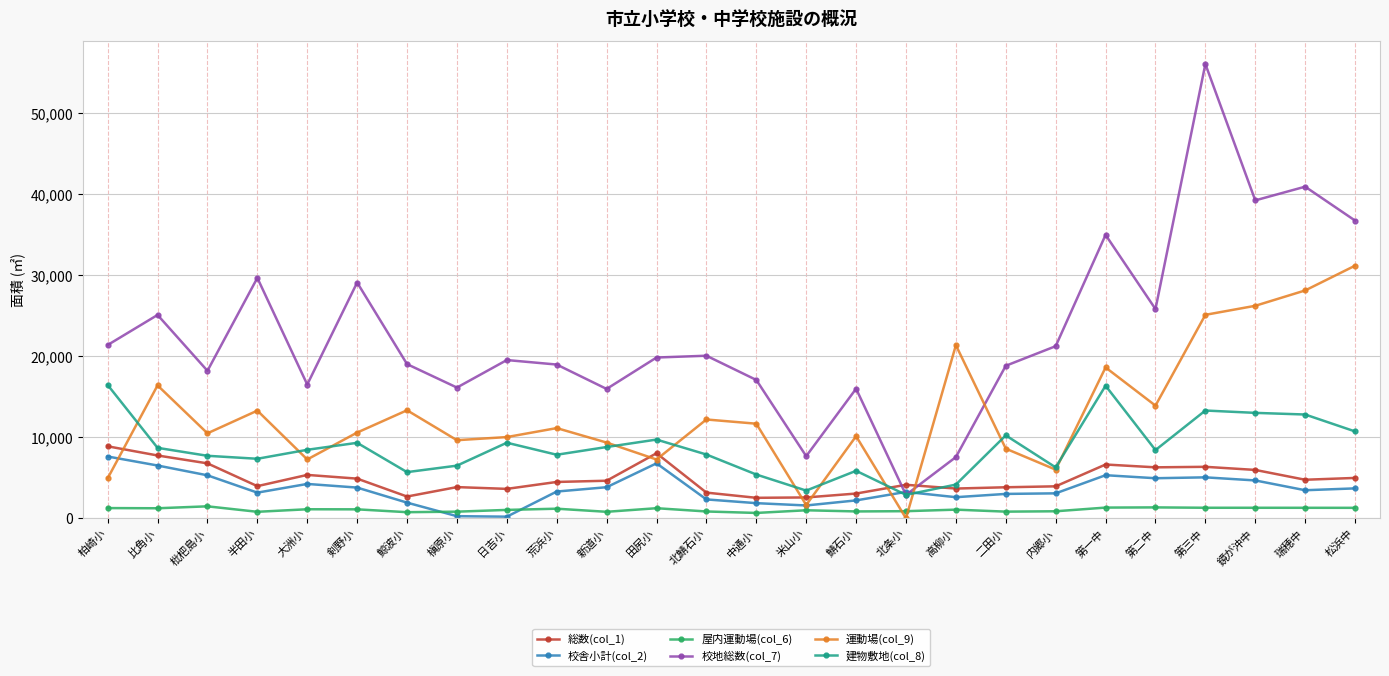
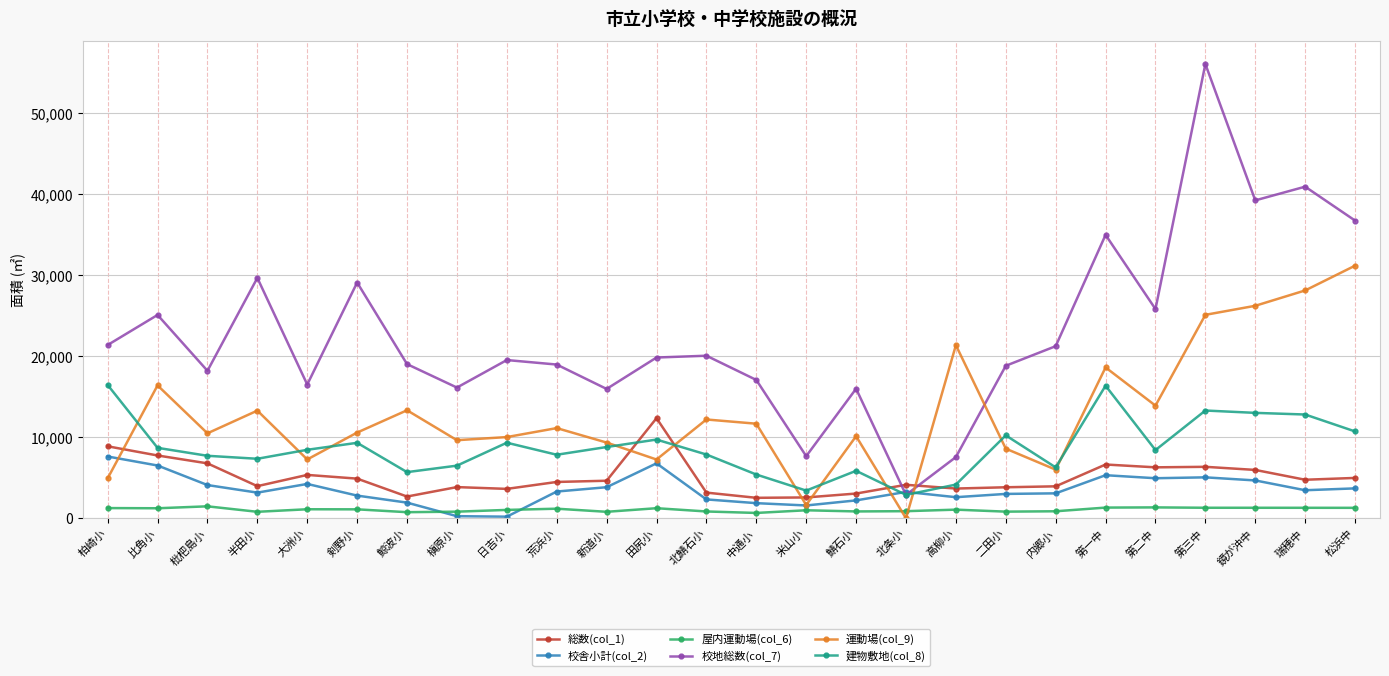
  {
    "総数(col_1)": {
      "柏崎小": "9,000",
      "比角小": "8,000",
      "枇杷島小": "7,000",
      "半田小": "4,000",
      "大洲小": "5,000",
      "剣野小": "5,000",
      "鯨波小": "3,000",
      "槇原小": "4,000",
      "日吉小": "4,000",
      "荒浜小": "4,000",
      "新道小": "5,000",
-     "田尻小": "8,000",
+     "田尻小": "12,000",
      "北鯖石小": "3,000",
      "中通小": "3,000",
      "米山小": "3,000",
      "鯖石小": "3,000",
      "北条小": "4,000",
      "高柳小": "4,000",
      "二田小": "4,000",
      "内郷小": "4,000",
      "第一中": "7,000",
      "第二中": "6,000",
      "第三中": "6,000",
      "鏡が沖中": "6,000",
      "瑞穂中": "5,000",
      "松浜中": "5,000"
    },
    "校舎小計(col_2)": {
      "柏崎小": "8,000",
      "比角小": "7,000",
-     "枇杷島小": "5,000",
+     "枇杷島小": "4,000",
      "半田小": "3,000",
      "大洲小": "4,000",
-     "剣野小": "4,000",
+     "剣野小": "3,000",
      "鯨波小": "2,000",
      "槇原小": "0",
      "日吉小": "0",
      "荒浜小": "3,000",
      "新道小": "4,000",
      "田尻小": "7,000",
      "北鯖石小": "2,000",
      "中通小": "2,000",
      "鯖石小": "2,000",
      "北条小": "3,000",
      "高柳小": "3,000",
      "二田小": "3,000",
      "内郷小": "3,000",
      "第一中": "5,000",
      "第二中": "5,000",
      "第三中": "5,000",
      "鏡が沖中": "5,000",
      "瑞穂中": "3,000",
      "松浜中": "4,000"
    },
    "校地総数(col_7)": {
      "柏崎小": "21,000",
      "比角小": "25,000",
      "枇杷島小": "18,000",
      "半田小": "30,000",
      "大洲小": "17,000",
      "剣野小": "29,000",
      "鯨波小": "19,000",
      "槇原小": "16,000",
      "日吉小": "20,000",
      "荒浜小": "19,000",
      "新道小": "16,000",
      "田尻小": "20,000",
      "北鯖石小": "20,000",
      "中通小": "17,000",
      "米山小": "8,000",
      "鯖石小": "16,000",
      "高柳小": "8,000",
      "二田小": "19,000",
      "内郷小": "21,000",
      "第一中": "35,000",
      "第二中": "26,000",
      "第三中": "56,000",
      "鏡が沖中": "39,000",
      "瑞穂中": "41,000",
      "松浜中": "37,000"
    },
    "運動場(col_9)": {
      "柏崎小": "5,000",
      "比角小": "16,000",
      "枇杷島小": "10,000",
      "半田小": "13,000",
      "大洲小": "7,000",
      "剣野小": "11,000",
      "鯨波小": "13,000",
      "槇原小": "10,000",
      "日吉小": "10,000",
      "荒浜小": "11,000",
      "新道小": "9,000",
      "田尻小": "7,000",
      "北鯖石小": "12,000",
      "中通小": "12,000",
      "鯖石小": "10,000",
      "北条小": "0",
      "高柳小": "21,000",
      "二田小": "9,000",
      "第一中": "19,000",
      "第二中": "14,000",
      "第三中": "25,000",
      "鏡が沖中": "26,000",
      "瑞穂中": "28,000",
      "松浜中": "31,000"
    }
  }
